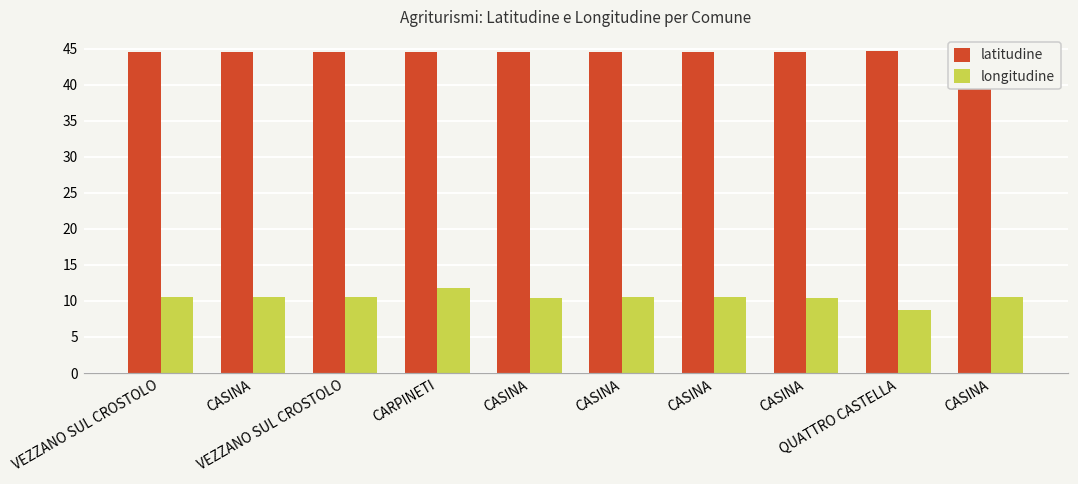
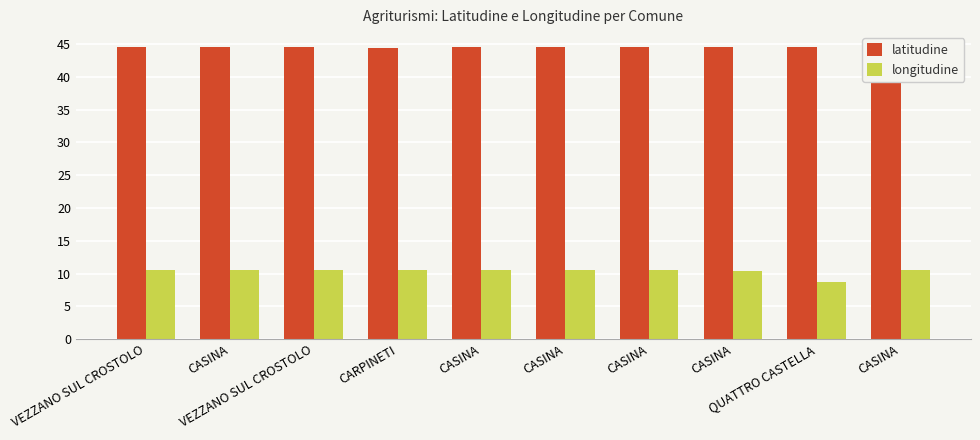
  {
    "latitudine": {
      "CARPINETI": 44,
      "QUATTRO CASTELLA": 45
    },
    "longitudine": {
-     "CARPINETI": 12,
+     "CARPINETI": 10,
      "QUATTRO CASTELLA": 9
    }
  }
